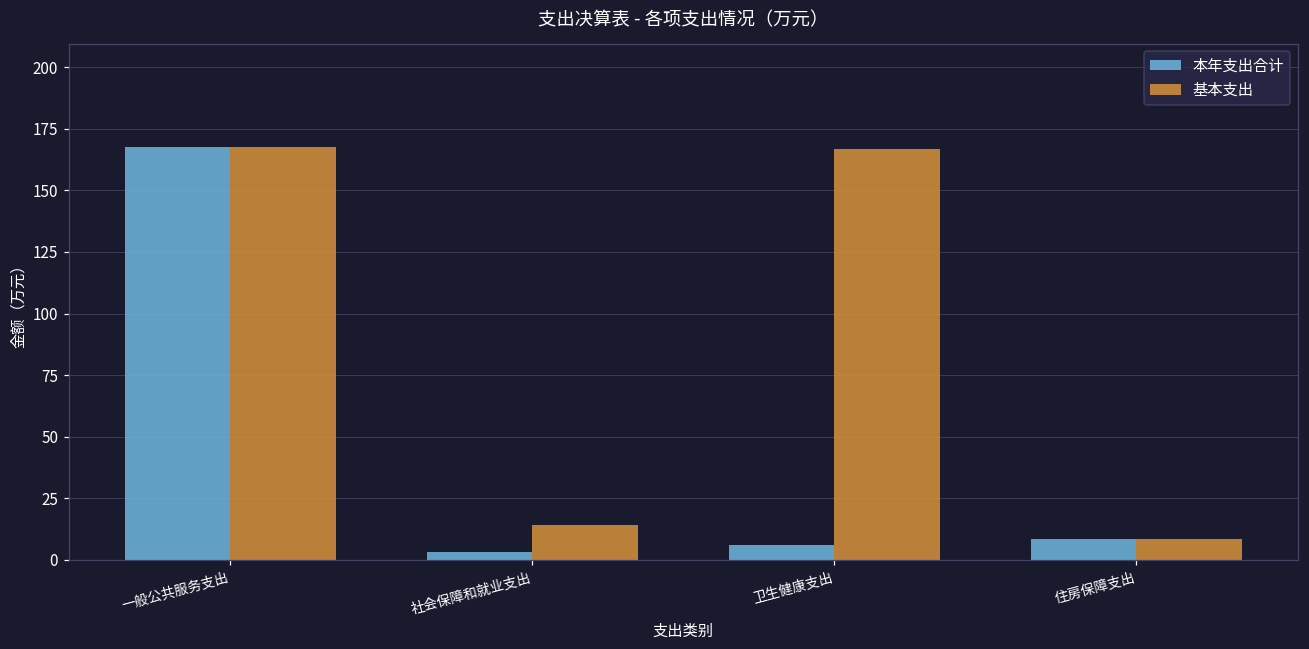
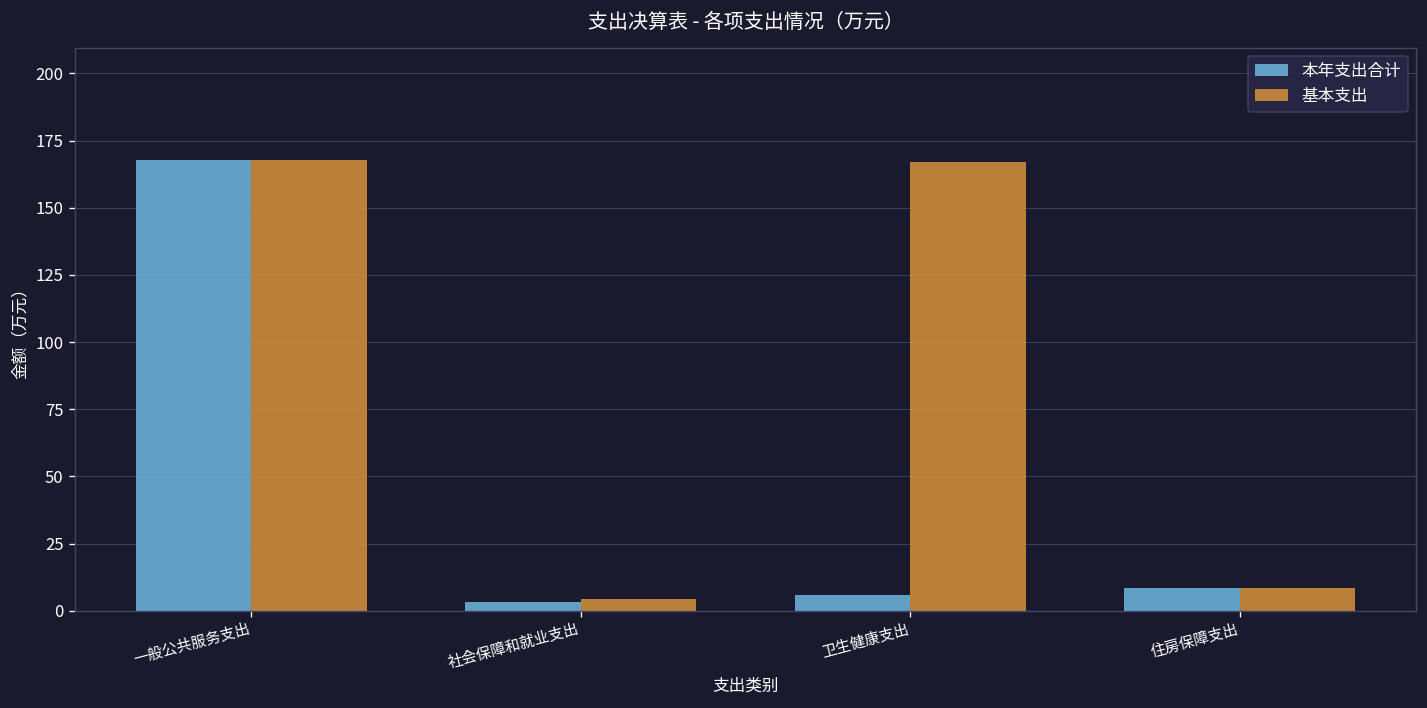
  {
    "本年支出合计": {
      "一般公共服务支出": 168,
      "社会保障和就业支出": 3,
      "卫生健康支出": 6,
      "住房保障支出": 8
    },
    "基本支出": {
      "一般公共服务支出": 168,
-     "社会保障和就业支出": 14,
+     "社会保障和就业支出": 4,
      "卫生健康支出": 167,
      "住房保障支出": 8
    }
  }
